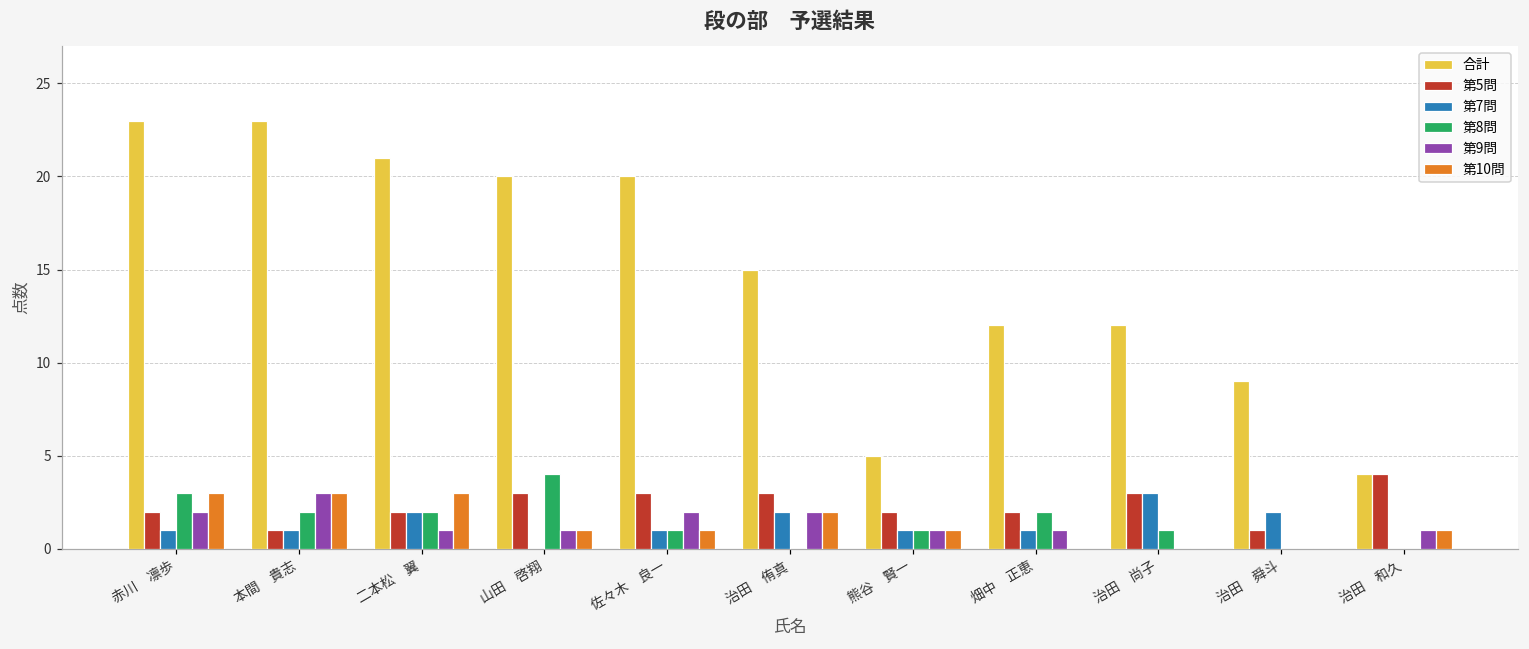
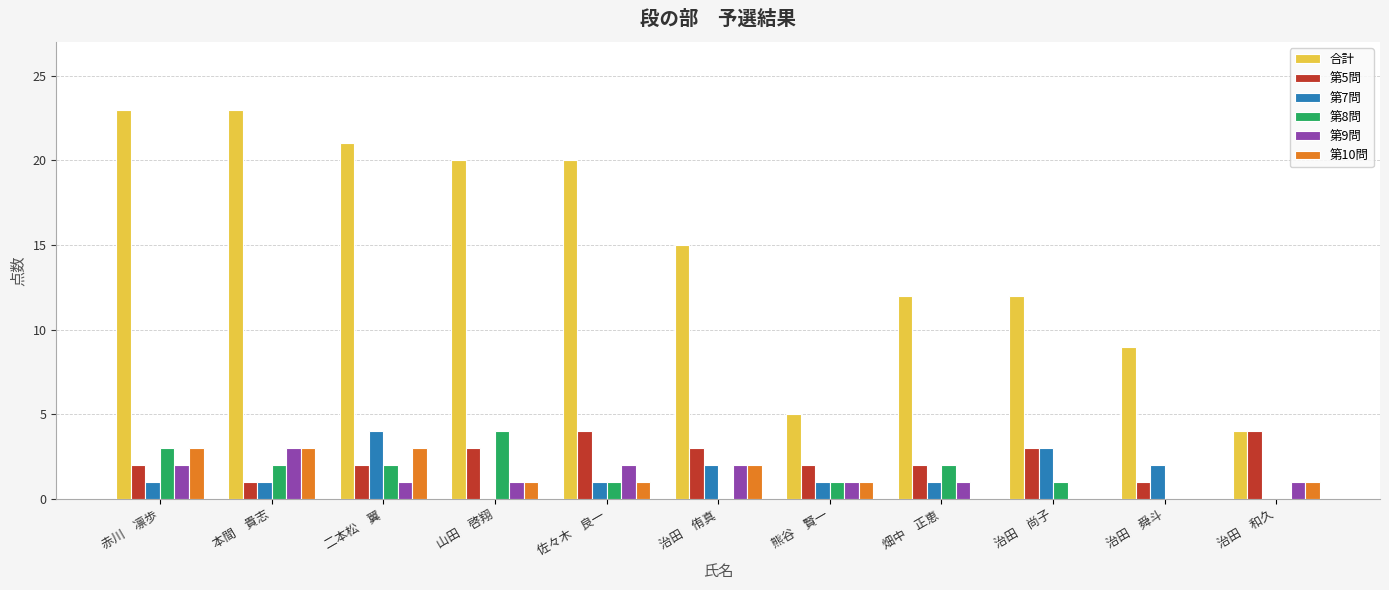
  {
    "合計": {
      "赤川 凛歩": 23,
      "本間 貴志": 23,
      "二本松 翼": 21,
      "山田 啓翔": 20,
      "佐々木 良一": 20,
      "治田 侑真": 15,
      "熊谷 賢一": 5,
      "畑中 正恵": 12,
      "治田 尚子": 12,
      "治田 舜斗": 9,
      "治田 和久": 4
    },
    "第5問": {
      "赤川 凛歩": 2,
      "本間 貴志": 1,
      "二本松 翼": 2,
      "山田 啓翔": 3,
-     "佐々木 良一": 3,
+     "佐々木 良一": 4,
      "治田 侑真": 3,
      "熊谷 賢一": 2,
      "畑中 正恵": 2,
      "治田 尚子": 3,
      "治田 舜斗": 1,
      "治田 和久": 4
    },
    "第7問": {
      "赤川 凛歩": 1,
      "本間 貴志": 1,
-     "二本松 翼": 2,
+     "二本松 翼": 4,
      "山田 啓翔": 0,
      "佐々木 良一": 1,
      "治田 侑真": 2,
      "熊谷 賢一": 1,
      "畑中 正恵": 1,
      "治田 尚子": 3,
      "治田 舜斗": 2,
      "治田 和久": 0
    },
    "第8問": {
      "赤川 凛歩": 3,
      "本間 貴志": 2,
      "二本松 翼": 2,
      "山田 啓翔": 4,
      "佐々木 良一": 1,
      "治田 侑真": 0,
      "熊谷 賢一": 1,
      "畑中 正恵": 2,
      "治田 尚子": 1,
      "治田 舜斗": 0,
      "治田 和久": 0
    },
    "第9問": {
      "赤川 凛歩": 2,
      "本間 貴志": 3,
      "二本松 翼": 1,
      "山田 啓翔": 1,
      "佐々木 良一": 2,
      "治田 侑真": 2,
      "熊谷 賢一": 1,
      "畑中 正恵": 1,
      "治田 尚子": 0,
      "治田 舜斗": 0,
      "治田 和久": 1
    },
    "第10問": {
      "赤川 凛歩": 3,
      "本間 貴志": 3,
      "二本松 翼": 3,
      "山田 啓翔": 1,
      "佐々木 良一": 1,
      "治田 侑真": 2,
      "熊谷 賢一": 1,
      "畑中 正恵": 0,
      "治田 尚子": 0,
      "治田 舜斗": 0,
      "治田 和久": 1
    }
  }
